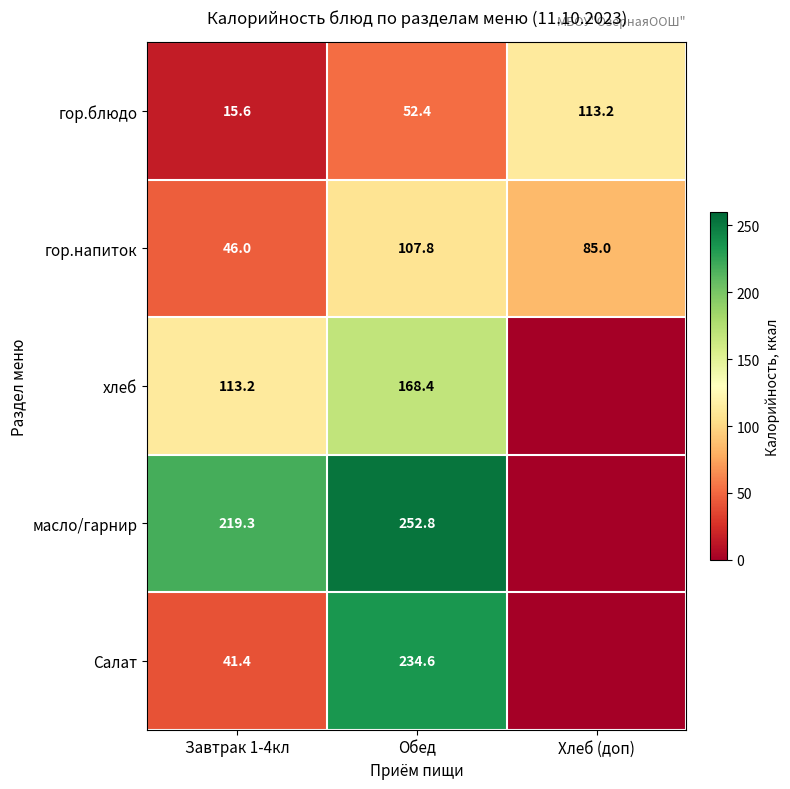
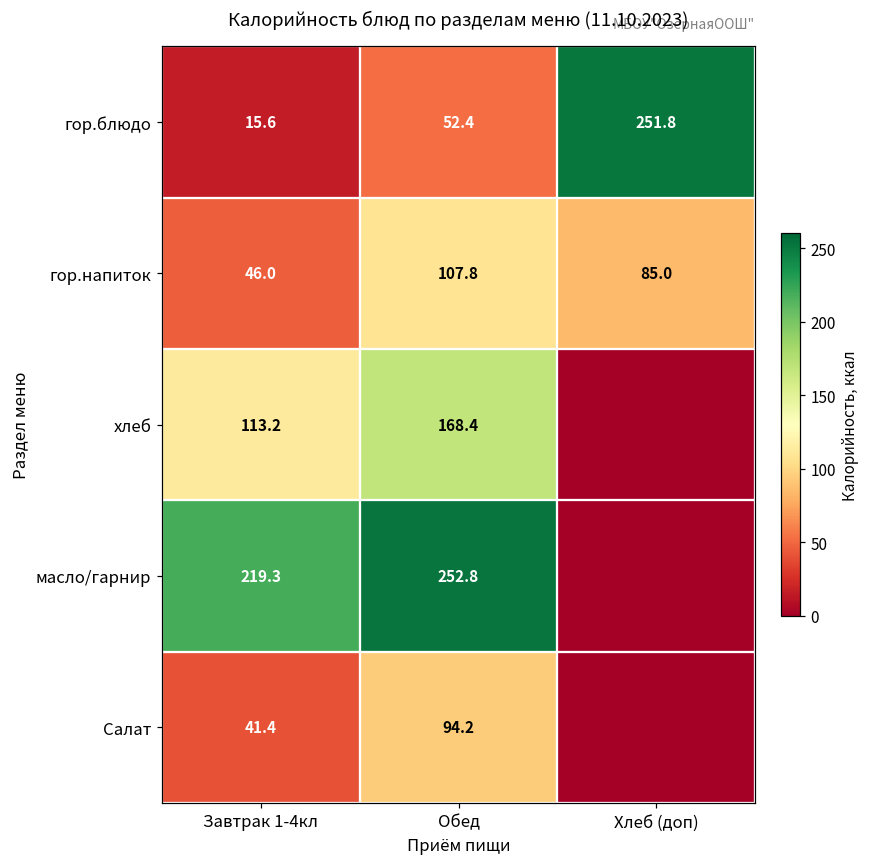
  {
    "гор.блюдо": {
      "Завтрак 1-4кл": 15.6,
      "Обед": 52.4,
-     "Хлеб (доп)": 113.2
+     "Хлеб (доп)": 251.8
    },
    "гор.напиток": {
      "Завтрак 1-4кл": 46.0,
      "Обед": 107.8,
      "Хлеб (доп)": 85.0
    },
    "хлеб": {
      "Завтрак 1-4кл": 113.2,
      "Обед": 168.4
    },
    "масло/гарнир": {
      "Завтрак 1-4кл": 219.3,
      "Обед": 252.8
    },
    "Салат": {
      "Завтрак 1-4кл": 41.4,
-     "Обед": 234.6
+     "Обед": 94.2
    }
  }
